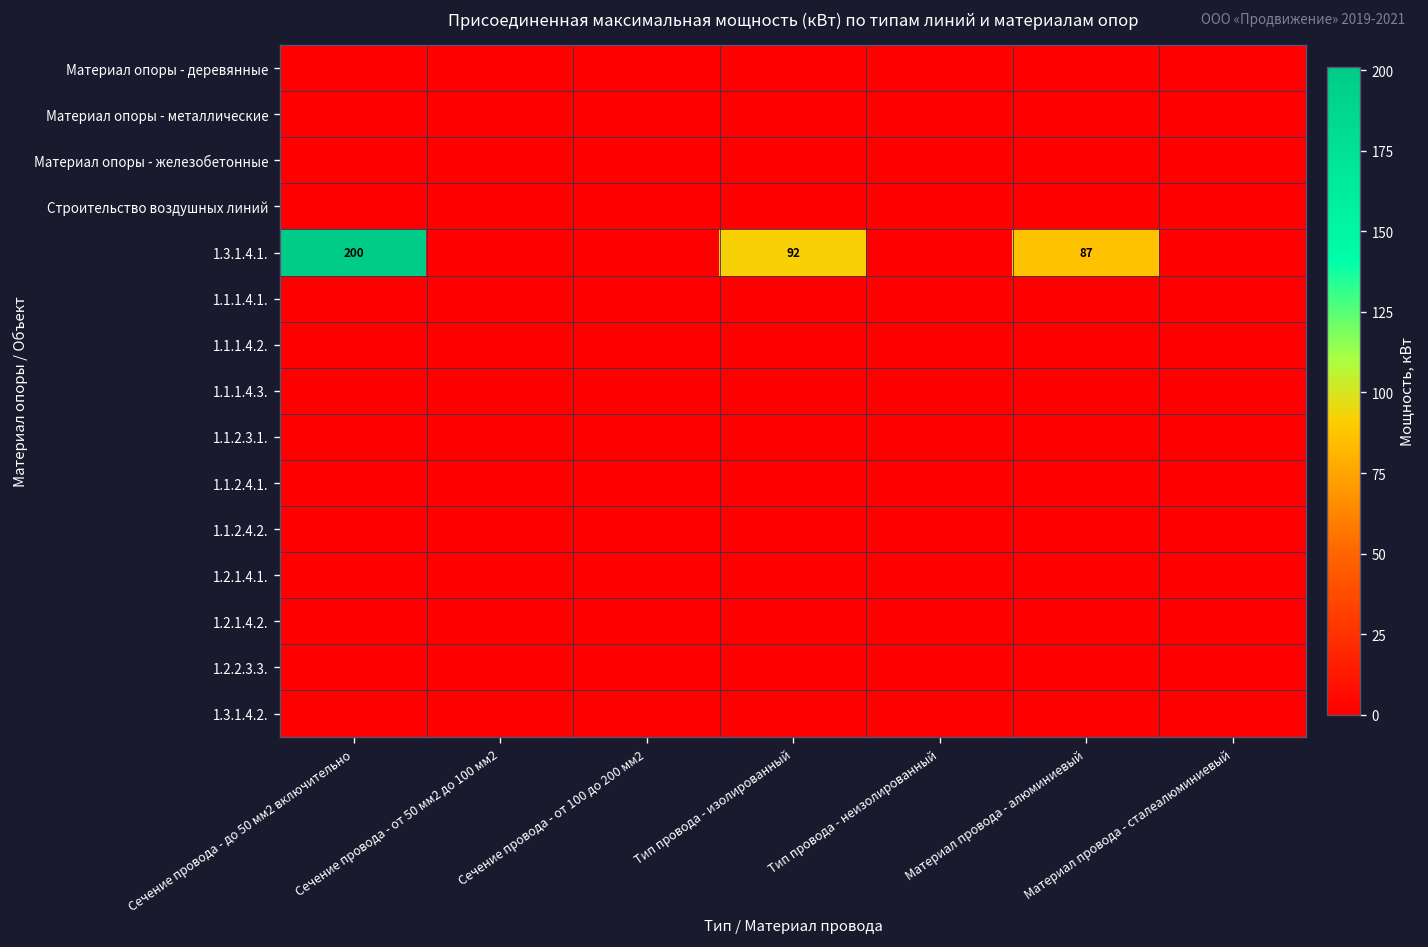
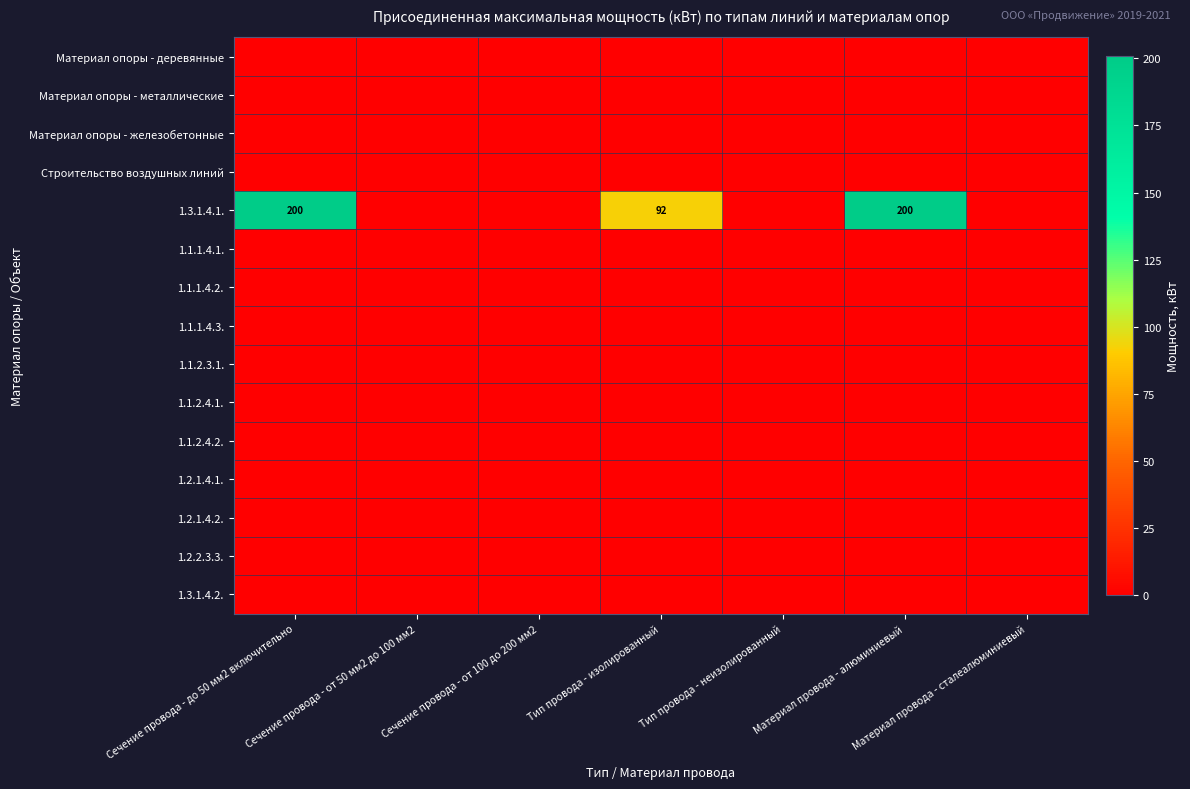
  {
    "1.3.1.4.1.": {
      "Сечение провода - до 50 мм2 включительно": 200,
      "Тип провода - изолированный": 92,
-     "Материал провода - алюминиевый": 87
+     "Материал провода - алюминиевый": 200
    }
  }
